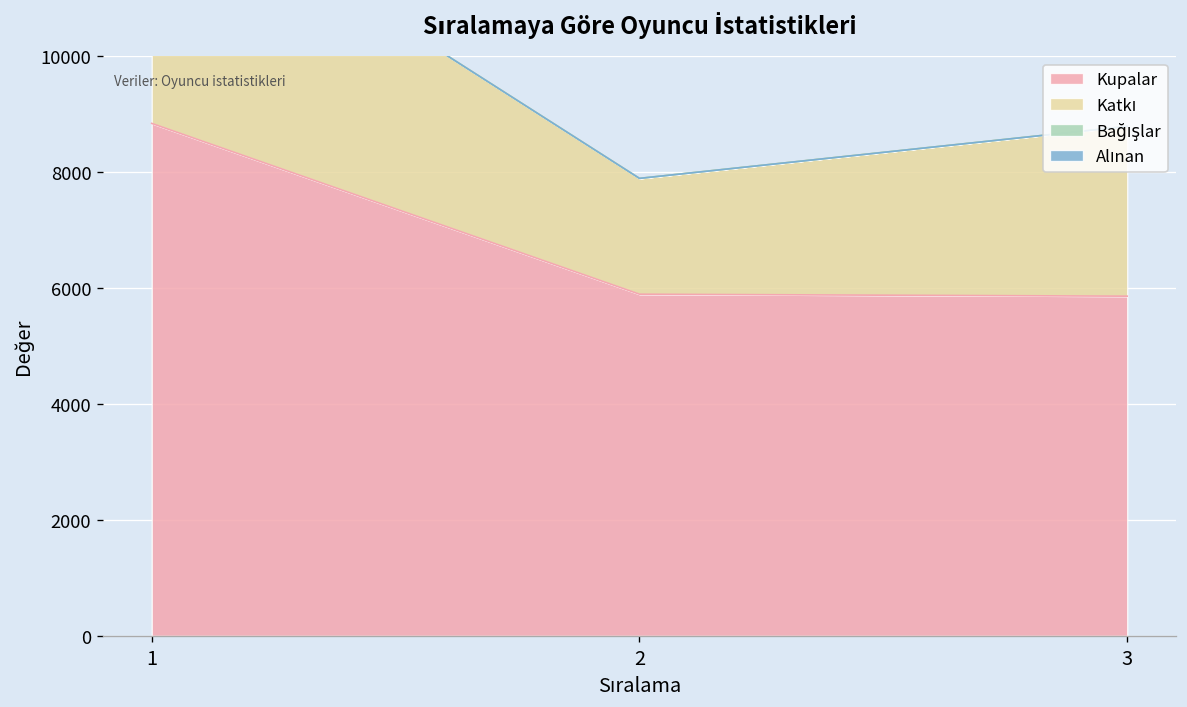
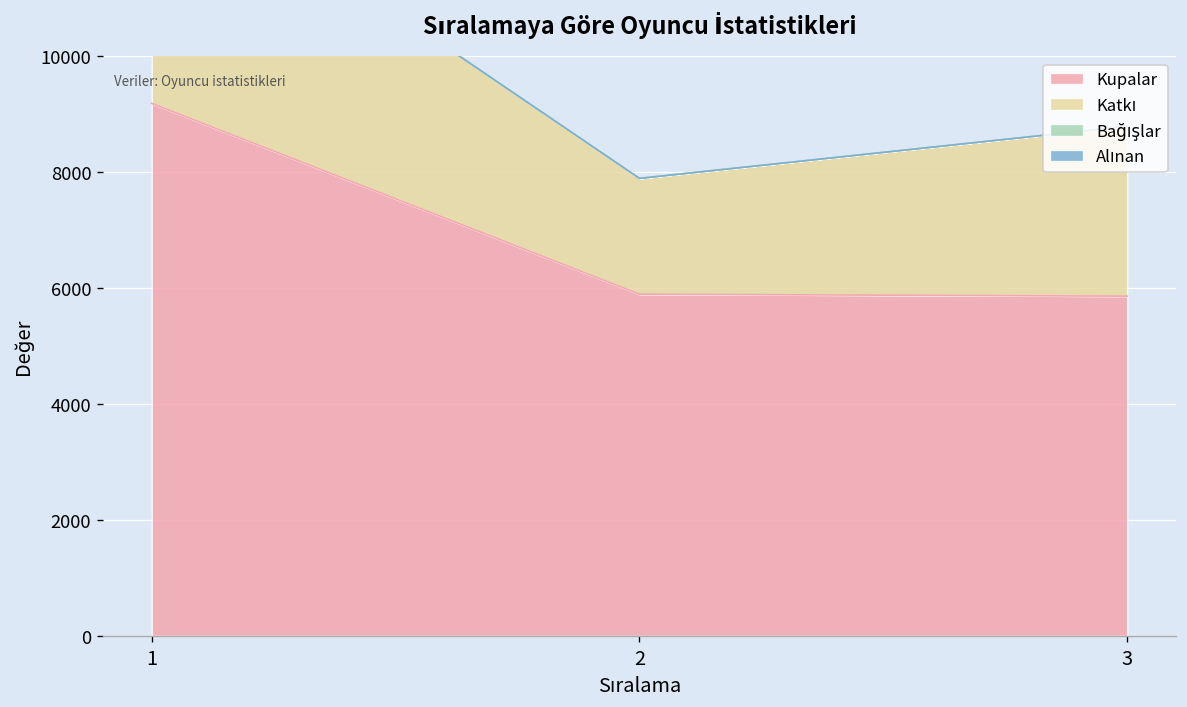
  {
    "Kupalar": {
-     "1": 8800,
+     "1": 9200,
      "2": 5900,
      "3": 5900
    }
  }
